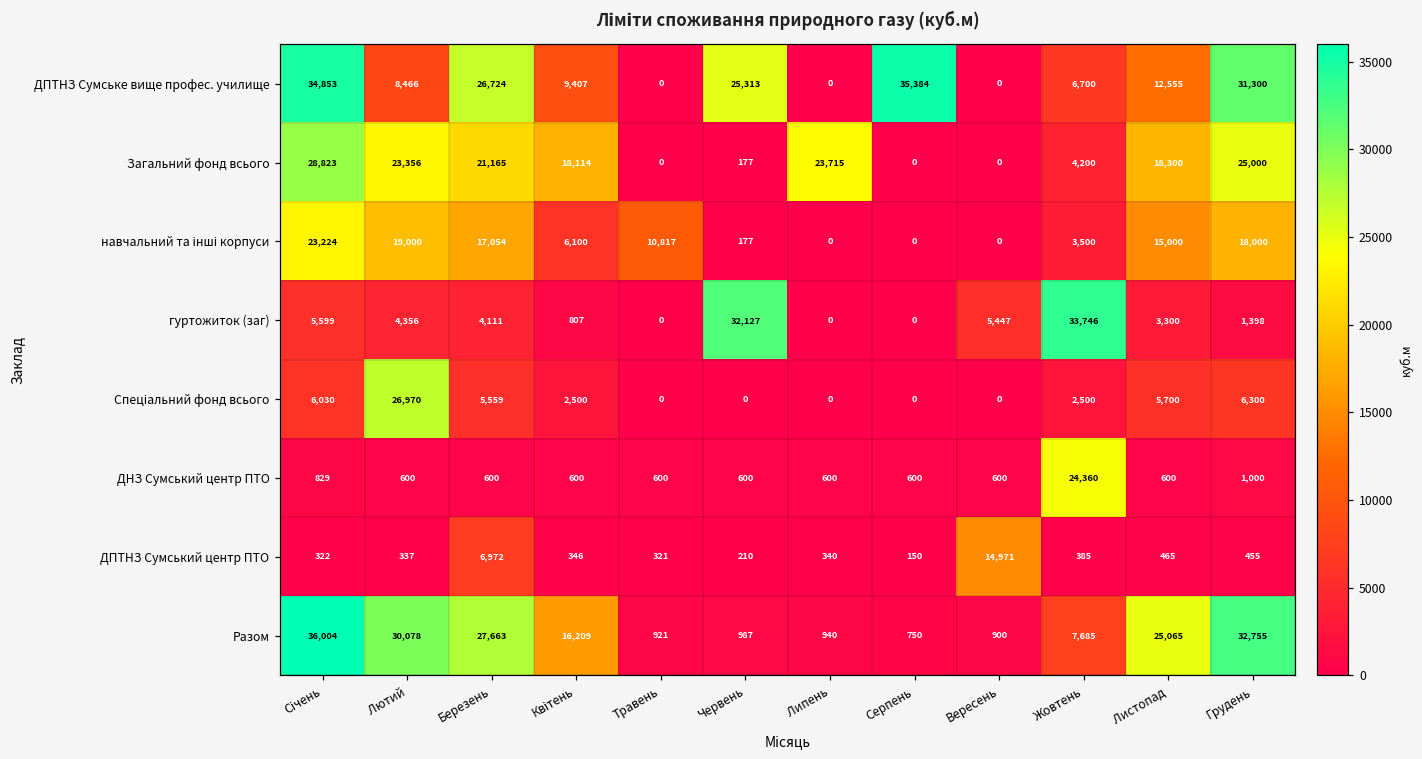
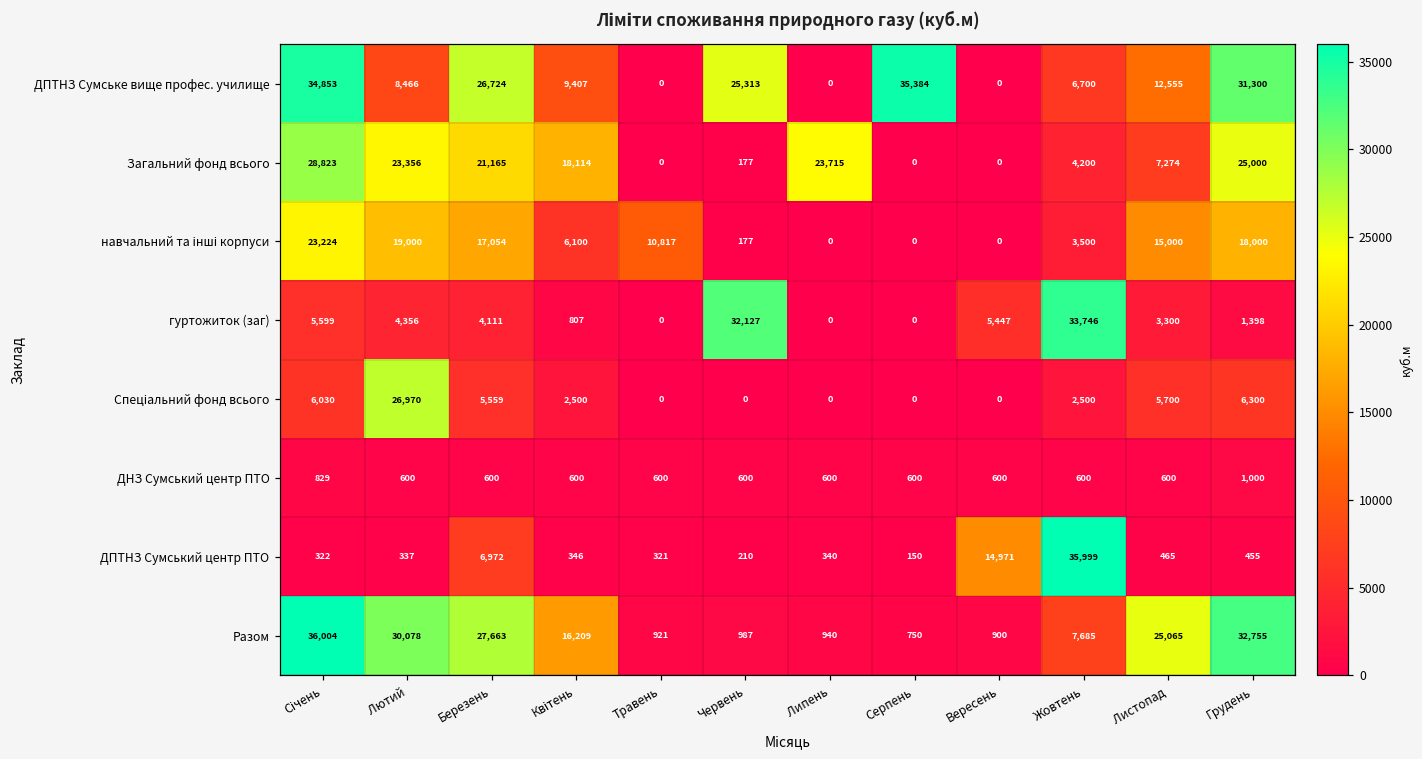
  {
    "ДПТНЗ Сумське вище профес. училище": {
      "Січень": "34,853",
      "Лютий": "8,466",
      "Березень": "26,724",
      "Квітень": "9,407",
      "Травень": "0",
      "Червень": "25,313",
      "Липень": "0",
      "Серпень": "35,384",
      "Вересень": "0",
      "Жовтень": "6,700",
      "Листопад": "12,555",
      "Грудень": "31,300"
    },
    "Загальний фонд всього": {
      "Січень": "28,823",
      "Лютий": "23,356",
      "Березень": "21,165",
      "Квітень": "18,114",
      "Травень": "0",
      "Червень": "177",
      "Липень": "23,715",
      "Серпень": "0",
      "Вересень": "0",
      "Жовтень": "4,200",
-     "Листопад": "18,300",
+     "Листопад": "7,274",
      "Грудень": "25,000"
    },
    "навчальний та інші корпуси": {
      "Січень": "23,224",
      "Лютий": "19,000",
      "Березень": "17,054",
      "Квітень": "6,100",
      "Травень": "10,817",
      "Червень": "177",
      "Липень": "0",
      "Серпень": "0",
      "Вересень": "0",
      "Жовтень": "3,500",
      "Листопад": "15,000",
      "Грудень": "18,000"
    },
    "гуртожиток (заг)": {
      "Січень": "5,599",
      "Лютий": "4,356",
      "Березень": "4,111",
      "Квітень": "807",
      "Травень": "0",
      "Червень": "32,127",
      "Липень": "0",
      "Серпень": "0",
      "Вересень": "5,447",
      "Жовтень": "33,746",
      "Листопад": "3,300",
      "Грудень": "1,398"
    },
    "Спеціальний фонд всього": {
      "Січень": "6,030",
      "Лютий": "26,970",
      "Березень": "5,559",
      "Квітень": "2,500",
      "Травень": "0",
      "Червень": "0",
      "Липень": "0",
      "Серпень": "0",
      "Вересень": "0",
      "Жовтень": "2,500",
      "Листопад": "5,700",
      "Грудень": "6,300"
    },
    "ДНЗ Сумський центр ПТО": {
      "Січень": "829",
      "Лютий": "600",
      "Березень": "600",
      "Квітень": "600",
      "Травень": "600",
      "Червень": "600",
      "Липень": "600",
      "Серпень": "600",
      "Вересень": "600",
-     "Жовтень": "24,360",
+     "Жовтень": "600",
      "Листопад": "600",
      "Грудень": "1,000"
    },
    "ДПТНЗ Сумський центр ПТО": {
      "Січень": "322",
      "Лютий": "337",
      "Березень": "6,972",
      "Квітень": "346",
      "Травень": "321",
      "Червень": "210",
      "Липень": "340",
      "Серпень": "150",
      "Вересень": "14,971",
-     "Жовтень": "385",
+     "Жовтень": "35,999",
      "Листопад": "465",
      "Грудень": "455"
    },
    "Разом": {
      "Січень": "36,004",
      "Лютий": "30,078",
      "Березень": "27,663",
      "Квітень": "16,209",
      "Травень": "921",
      "Червень": "987",
      "Липень": "940",
      "Серпень": "750",
      "Вересень": "900",
      "Жовтень": "7,685",
      "Листопад": "25,065",
      "Грудень": "32,755"
    }
  }
